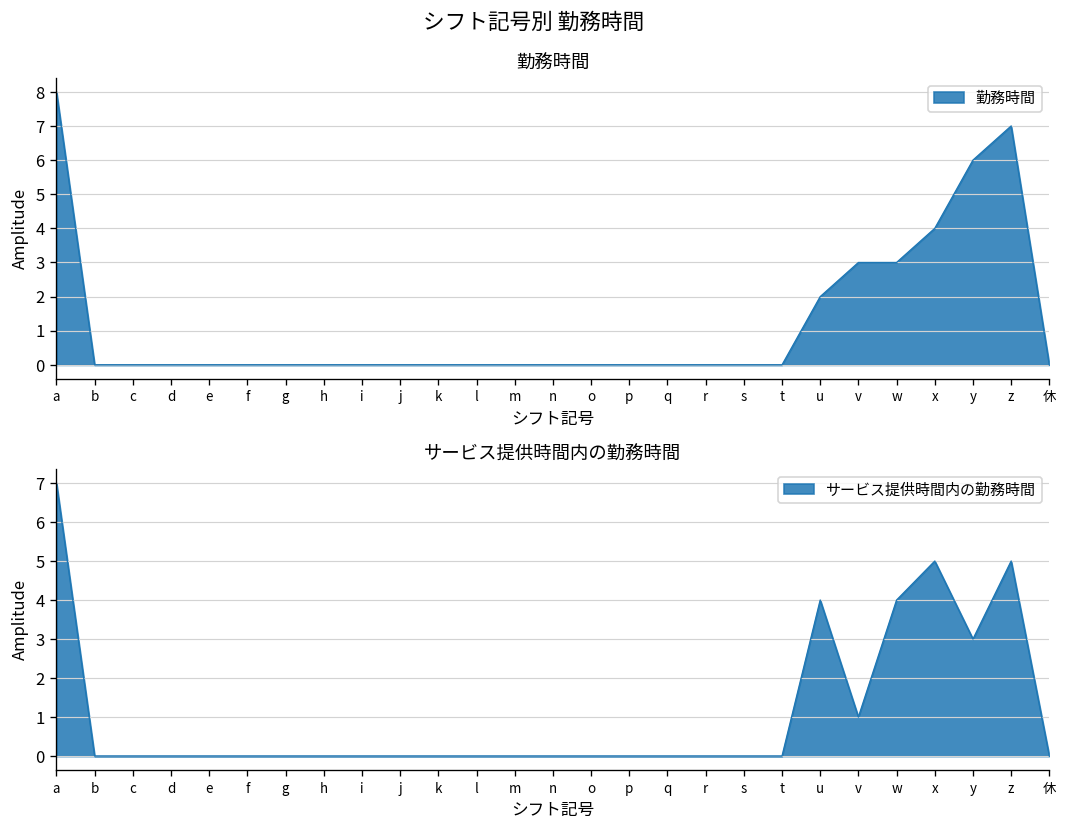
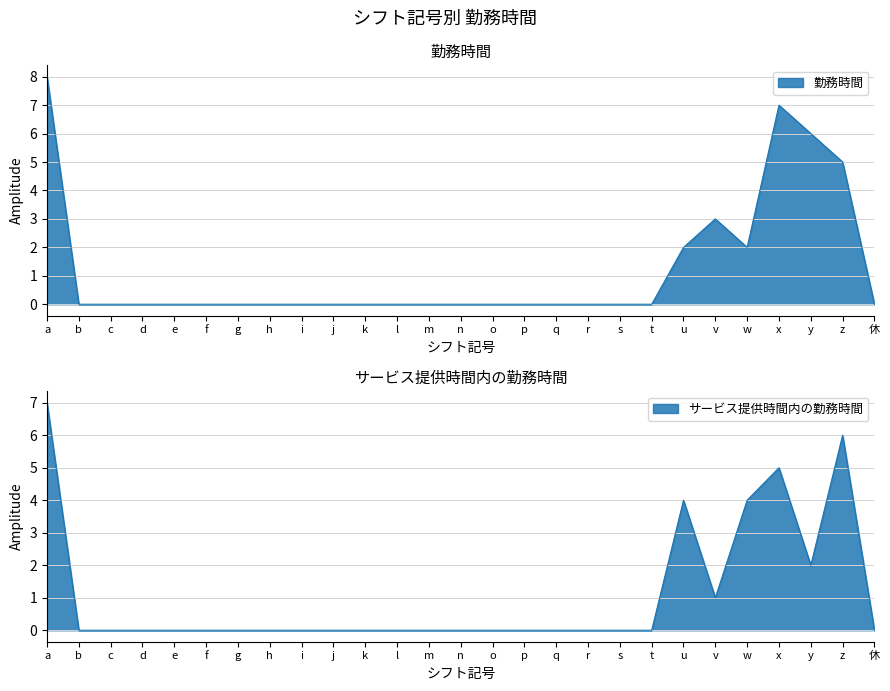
  {
    "勤務時間": {
      "a": 8,
      "b": 0,
      "c": 0,
      "d": 0,
      "e": 0,
      "f": 0,
      "g": 0,
      "h": 0,
      "i": 0,
      "j": 0,
      "k": 0,
      "l": 0,
      "m": 0,
      "n": 0,
      "o": 0,
      "p": 0,
      "q": 0,
      "r": 0,
      "s": 0,
      "t": 0,
      "u": 2,
      "v": 3,
-     "w": 3,
-     "x": 4,
+     "w": 2,
+     "x": 7,
      "y": 6,
-     "z": 7,
+     "z": 5,
      "休": 0
    },
    "サービス提供時間内の勤務時間": {
      "a": 7,
      "b": 0,
      "c": 0,
      "d": 0,
      "e": 0,
      "f": 0,
      "g": 0,
      "h": 0,
      "i": 0,
      "j": 0,
      "k": 0,
      "l": 0,
      "m": 0,
      "n": 0,
      "o": 0,
      "p": 0,
      "q": 0,
      "r": 0,
      "s": 0,
      "t": 0,
      "u": 4,
      "v": 1,
      "w": 4,
      "x": 5,
-     "y": 3,
-     "z": 5,
+     "y": 2,
+     "z": 6,
      "休": 0
    }
  }
